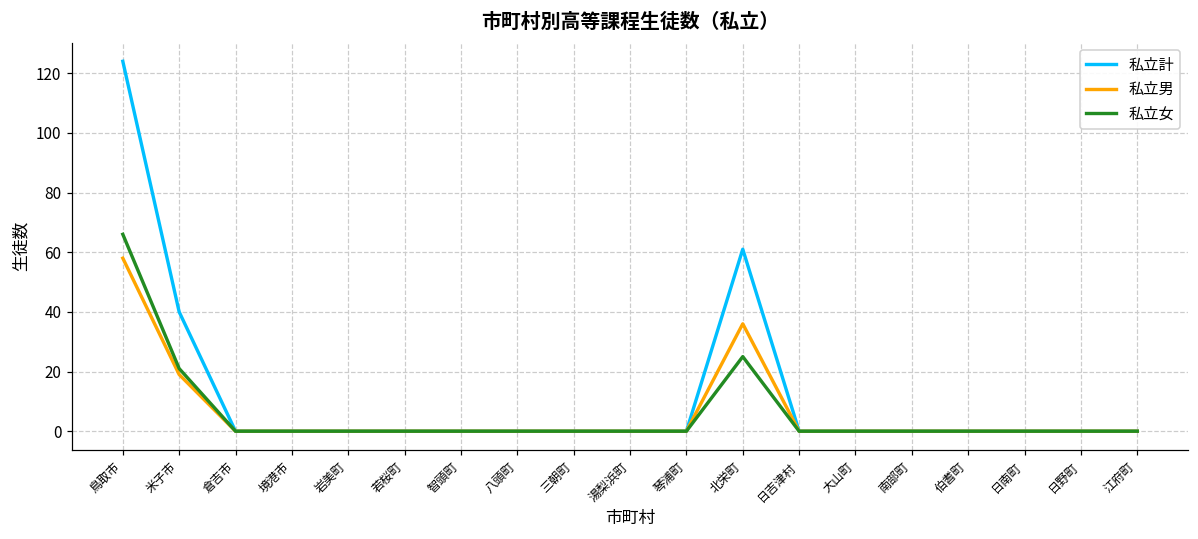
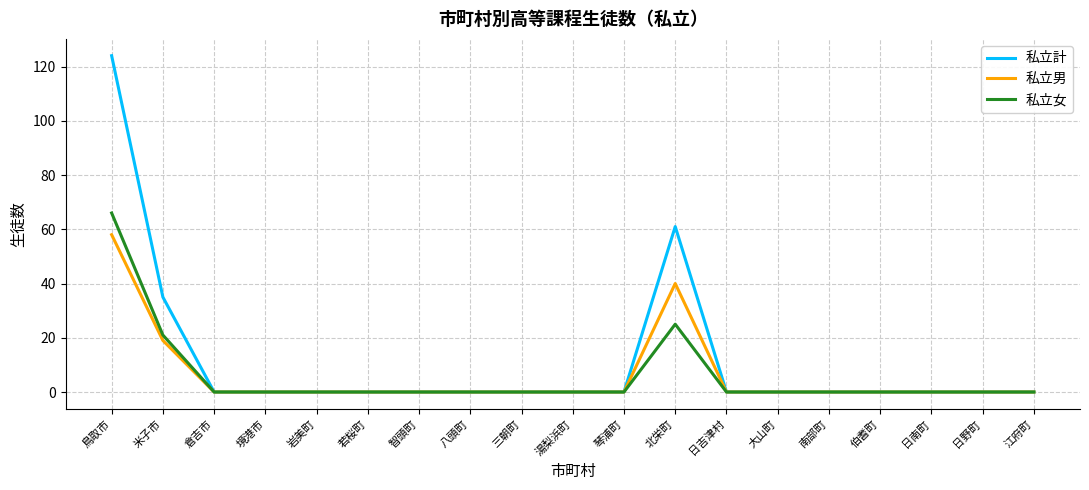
  {
    "私立計": {
      "鳥取市": 124,
-     "米子市": 40,
+     "米子市": 35,
      "北栄町": 61
    },
    "私立男": {
      "鳥取市": 58,
      "米子市": 19,
-     "北栄町": 36
+     "北栄町": 40
    },
    "私立女": {
      "鳥取市": 66,
      "米子市": 21,
      "北栄町": 25
    }
  }
